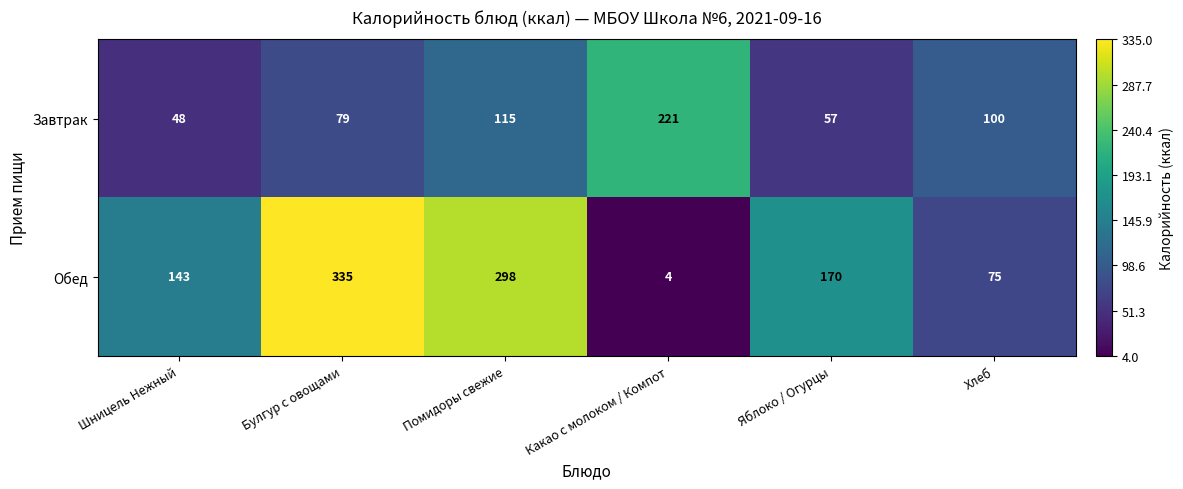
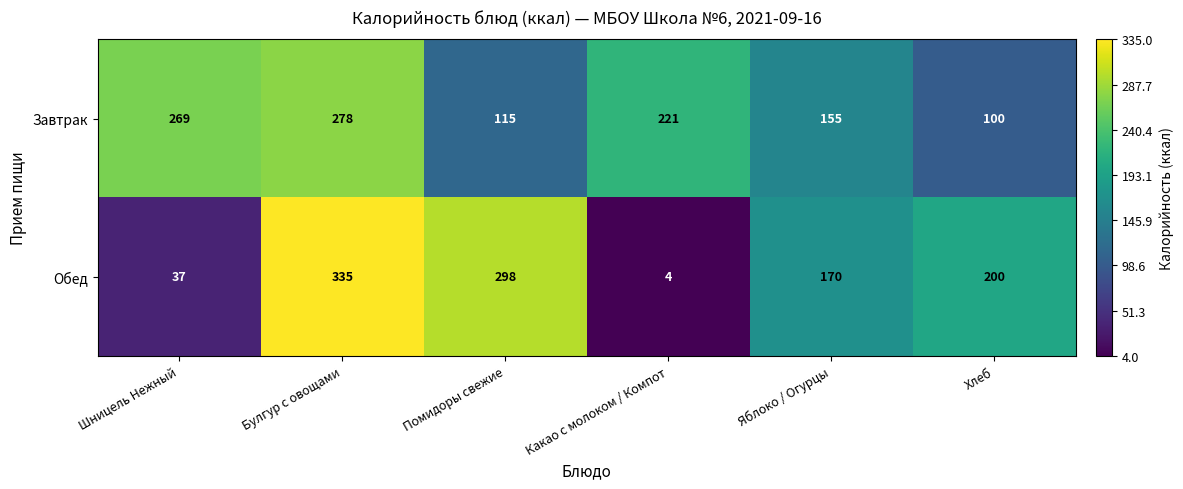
  {
    "Завтрак": {
-     "Шницель Нежный": 48,
-     "Булгур с овощами": 79,
+     "Шницель Нежный": 269,
+     "Булгур с овощами": 278,
      "Помидоры свежие": 115,
      "Какао с молоком / Компот": 221,
-     "Яблоко / Огурцы": 57,
+     "Яблоко / Огурцы": 155,
      "Хлеб": 100
    },
    "Обед": {
-     "Шницель Нежный": 143,
+     "Шницель Нежный": 37,
      "Булгур с овощами": 335,
      "Помидоры свежие": 298,
      "Какао с молоком / Компот": 4,
      "Яблоко / Огурцы": 170,
-     "Хлеб": 75
+     "Хлеб": 200
    }
  }
